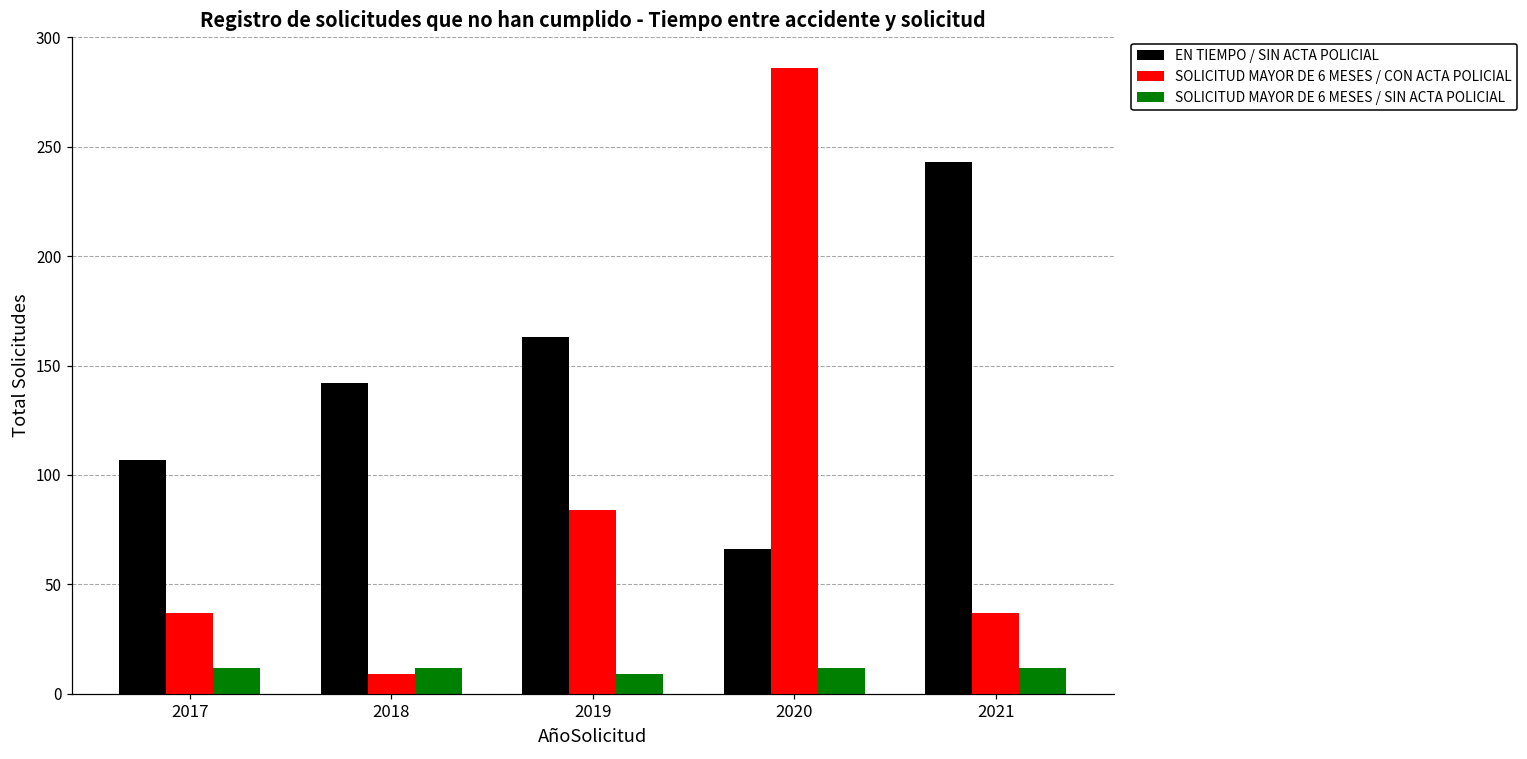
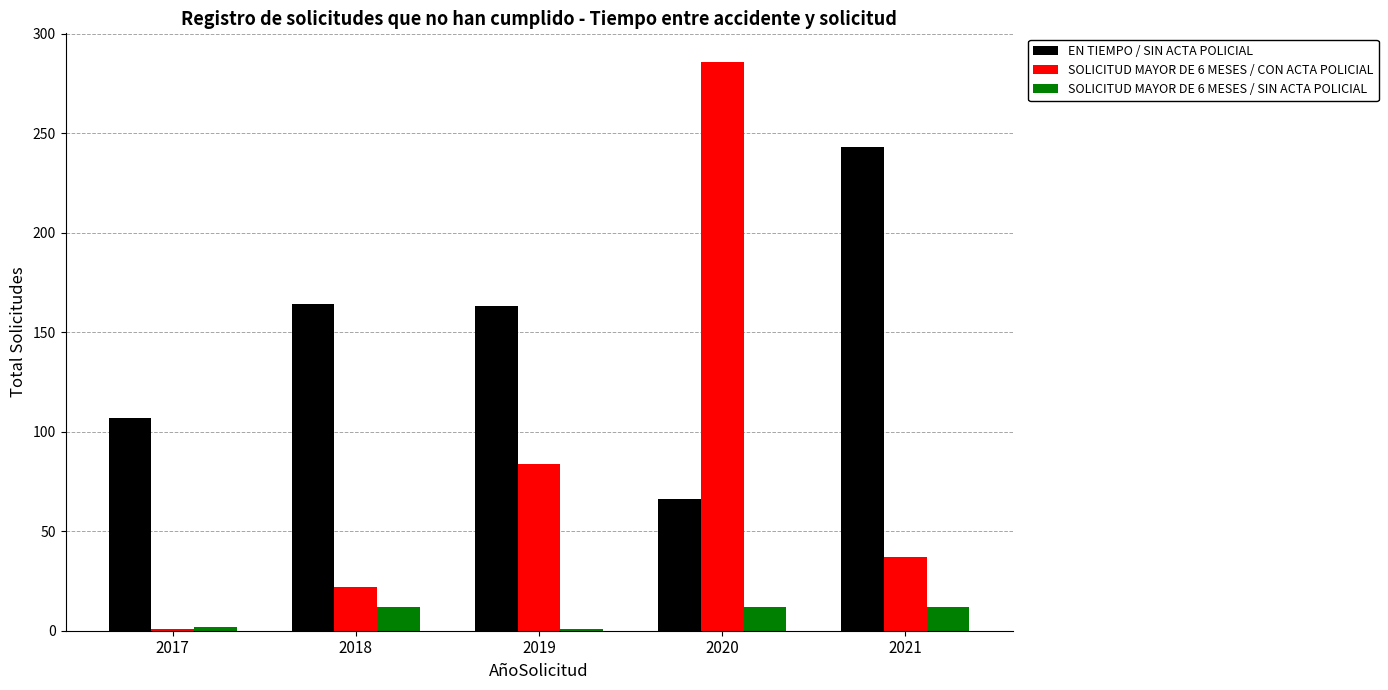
  {
    "EN TIEMPO / SIN ACTA POLICIAL": {
      "2017": 107,
-     "2018": 142,
+     "2018": 164,
      "2019": 163,
      "2020": 66,
      "2021": 243
    },
    "SOLICITUD MAYOR DE 6 MESES / CON ACTA POLICIAL": {
-     "2017": 37,
-     "2018": 9,
+     "2017": 1,
+     "2018": 22,
      "2019": 84,
      "2020": 286,
      "2021": 37
    },
    "SOLICITUD MAYOR DE 6 MESES / SIN ACTA POLICIAL": {
-     "2017": 12,
+     "2017": 2,
      "2018": 12,
-     "2019": 9,
+     "2019": 1,
      "2020": 12,
      "2021": 12
    }
  }
